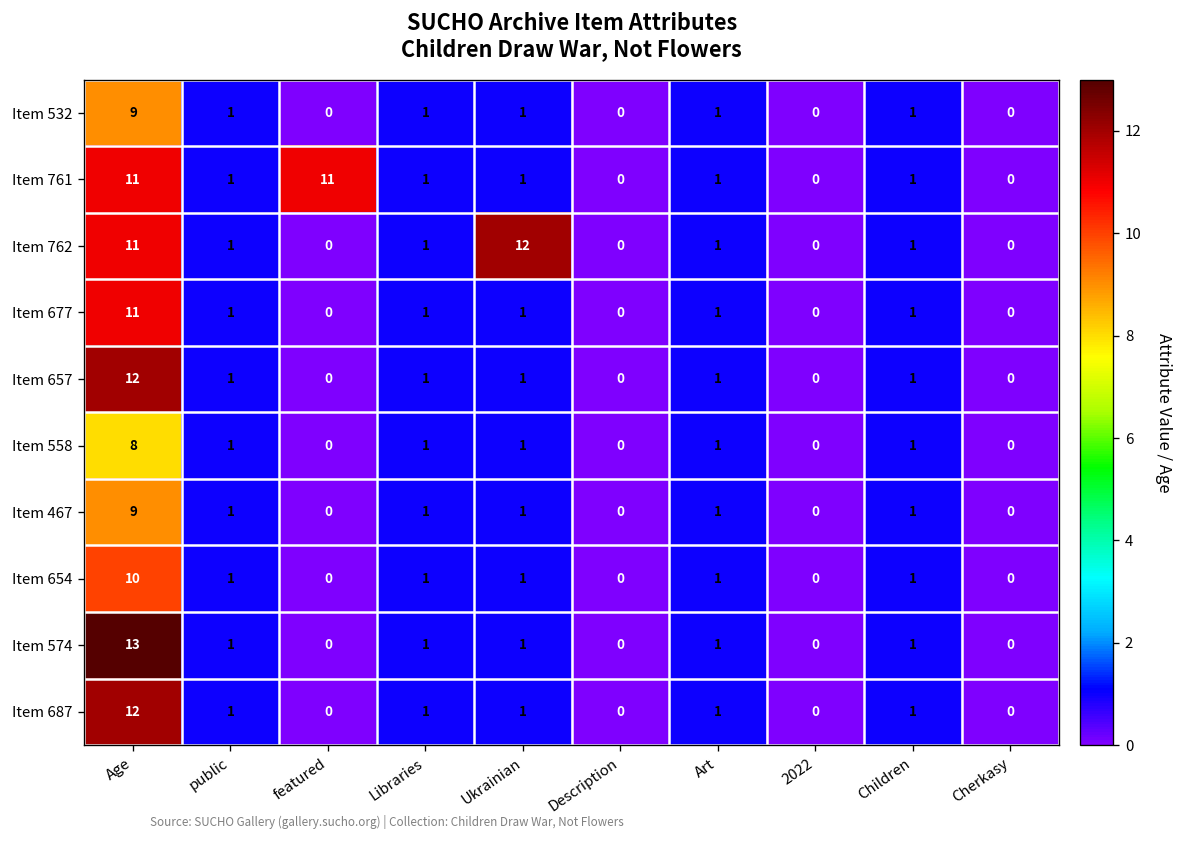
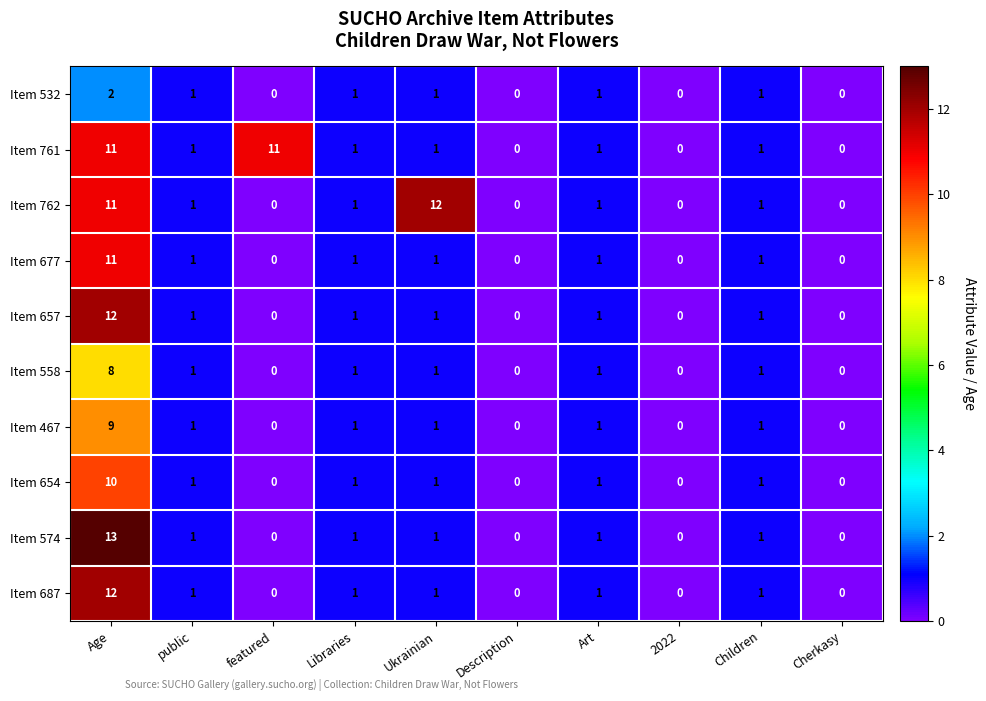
  {
    "Item 532": {
-     "Age": 9,
+     "Age": 2,
      "public": 1,
      "featured": 0,
      "Libraries": 1,
      "Ukrainian": 1,
      "Description": 0,
      "Art": 1,
      "2022": 0,
      "Children": 1,
      "Cherkasy": 0
    },
    "Item 761": {
      "Age": 11,
      "public": 1,
      "featured": 11,
      "Libraries": 1,
      "Ukrainian": 1,
      "Description": 0,
      "Art": 1,
      "2022": 0,
      "Children": 1,
      "Cherkasy": 0
    },
    "Item 762": {
      "Age": 11,
      "public": 1,
      "featured": 0,
      "Libraries": 1,
      "Ukrainian": 12,
      "Description": 0,
      "Art": 1,
      "2022": 0,
      "Children": 1,
      "Cherkasy": 0
    },
    "Item 677": {
      "Age": 11,
      "public": 1,
      "featured": 0,
      "Libraries": 1,
      "Ukrainian": 1,
      "Description": 0,
      "Art": 1,
      "2022": 0,
      "Children": 1,
      "Cherkasy": 0
    },
    "Item 657": {
      "Age": 12,
      "public": 1,
      "featured": 0,
      "Libraries": 1,
      "Ukrainian": 1,
      "Description": 0,
      "Art": 1,
      "2022": 0,
      "Children": 1,
      "Cherkasy": 0
    },
    "Item 558": {
      "Age": 8,
      "public": 1,
      "featured": 0,
      "Libraries": 1,
      "Ukrainian": 1,
      "Description": 0,
      "Art": 1,
      "2022": 0,
      "Children": 1,
      "Cherkasy": 0
    },
    "Item 467": {
      "Age": 9,
      "public": 1,
      "featured": 0,
      "Libraries": 1,
      "Ukrainian": 1,
      "Description": 0,
      "Art": 1,
      "2022": 0,
      "Children": 1,
      "Cherkasy": 0
    },
    "Item 654": {
      "Age": 10,
      "public": 1,
      "featured": 0,
      "Libraries": 1,
      "Ukrainian": 1,
      "Description": 0,
      "Art": 1,
      "2022": 0,
      "Children": 1,
      "Cherkasy": 0
    },
    "Item 574": {
      "Age": 13,
      "public": 1,
      "featured": 0,
      "Libraries": 1,
      "Ukrainian": 1,
      "Description": 0,
      "Art": 1,
      "2022": 0,
      "Children": 1,
      "Cherkasy": 0
    },
    "Item 687": {
      "Age": 12,
      "public": 1,
      "featured": 0,
      "Libraries": 1,
      "Ukrainian": 1,
      "Description": 0,
      "Art": 1,
      "2022": 0,
      "Children": 1,
      "Cherkasy": 0
    }
  }
